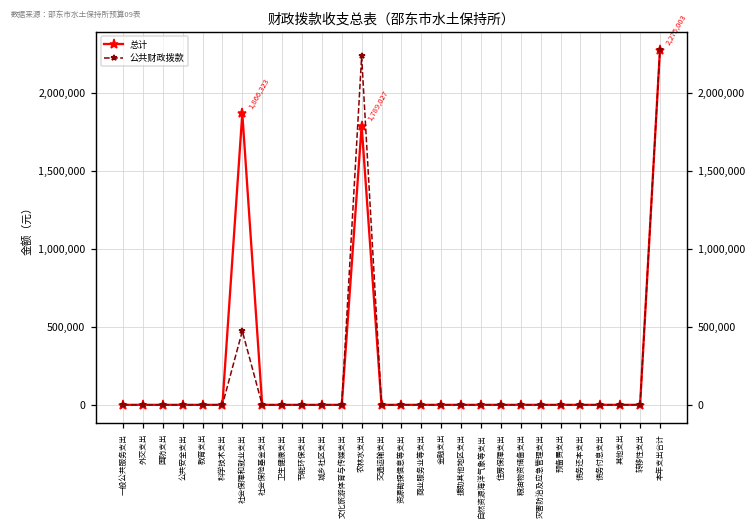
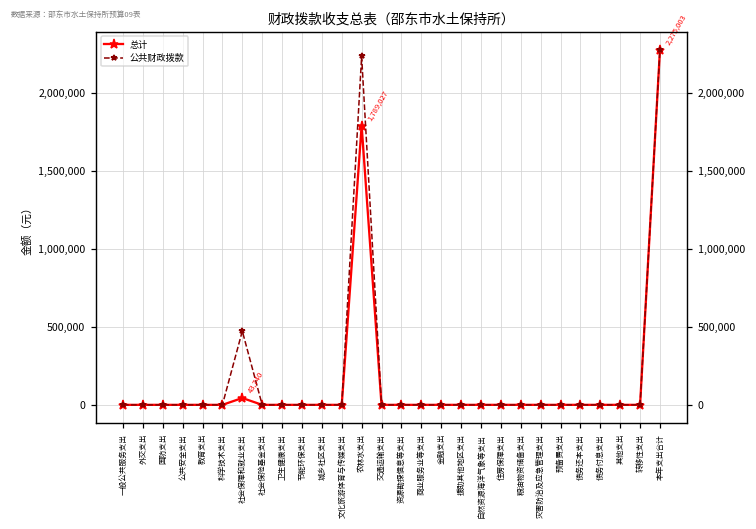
  {
    "总计": {
-     "社会保障和就业支出": "1,866,323",
+     "社会保障和就业支出": "43,740",
      "农林水支出": "1,789,027"
    },
    "公共财政拨款": {
      "社会保障和就业支出": "470,000",
      "农林水支出": "2,230,000"
    }
  }
